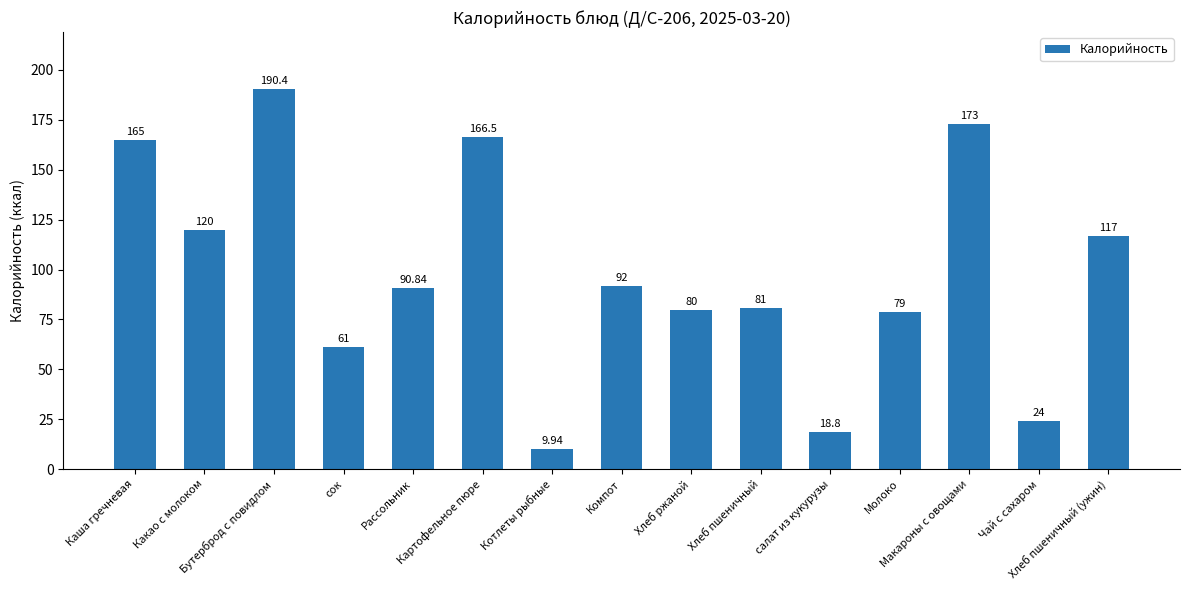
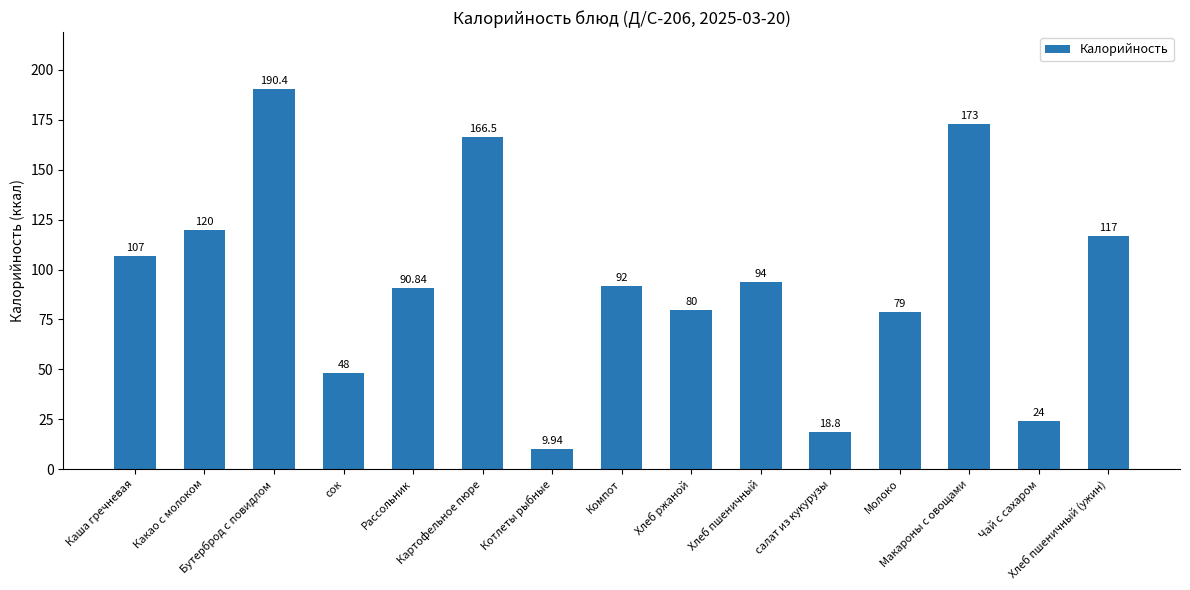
  {
-   "Каша гречневая": 165,
+   "Каша гречневая": 107,
    "Какао с молоком": 120,
    "Бутерброд с повидлом": 190.4,
-   "сок": 61,
+   "сок": 48,
    "Рассольник": 90.84,
    "Картофельное пюре": 166.5,
    "Котлеты рыбные": 9.94,
    "Компот": 92,
    "Хлеб ржаной": 80,
-   "Хлеб пшеничный": 81,
+   "Хлеб пшеничный": 94,
    "салат из кукурузы": 18.8,
    "Молоко": 79,
    "Макароны с овощами": 173,
    "Чай с сахаром": 24,
    "Хлеб пшеничный (ужин)": 117
  }
